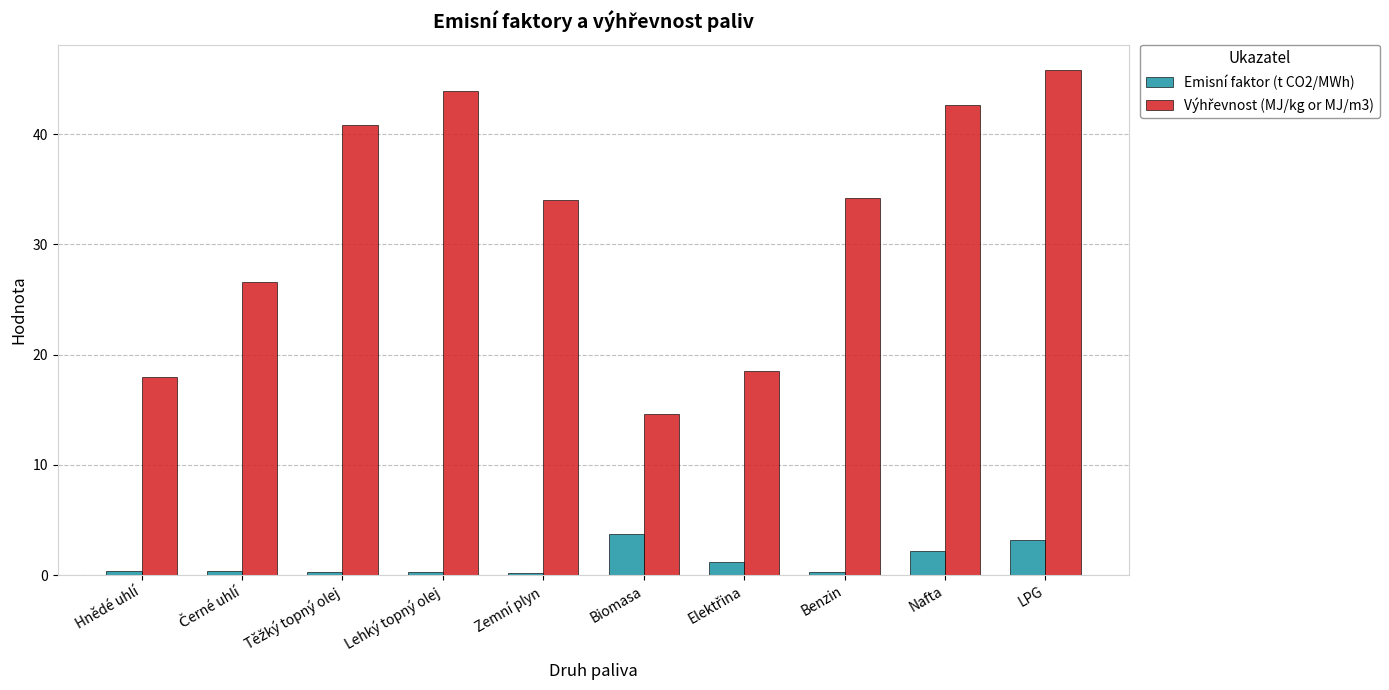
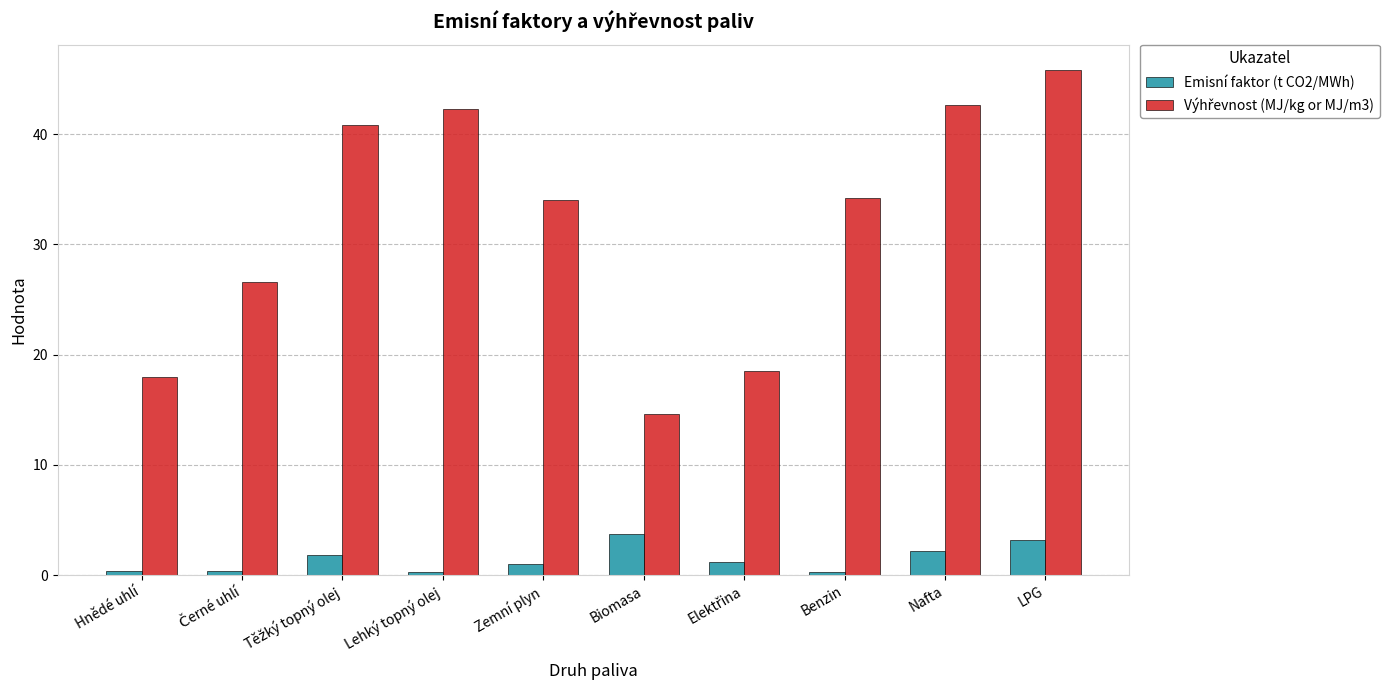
  {
    "Emisní faktor (t CO2/MWh)": {
      "Hnědé uhlí": 0.4,
      "Černé uhlí": 0.3,
-     "Těžký topný olej": 0.3,
+     "Těžký topný olej": 1.8,
      "Lehký topný olej": 0.3,
-     "Zemní plyn": 0.2,
+     "Zemní plyn": 1.0,
      "Biomasa": 3.7,
      "Elektřina": 1.2,
      "Benzin": 0.3,
      "Nafta": 2.2,
      "LPG": 3.2
    },
    "Výhřevnost (MJ/kg or MJ/m3)": {
      "Hnědé uhlí": 18.0,
      "Černé uhlí": 26.6,
      "Těžký topný olej": 40.8,
-     "Lehký topný olej": 43.9,
+     "Lehký topný olej": 42.3,
      "Zemní plyn": 34.1,
      "Biomasa": 14.6,
      "Elektřina": 18.5,
      "Benzin": 34.2,
      "Nafta": 42.6,
      "LPG": 45.8
    }
  }
